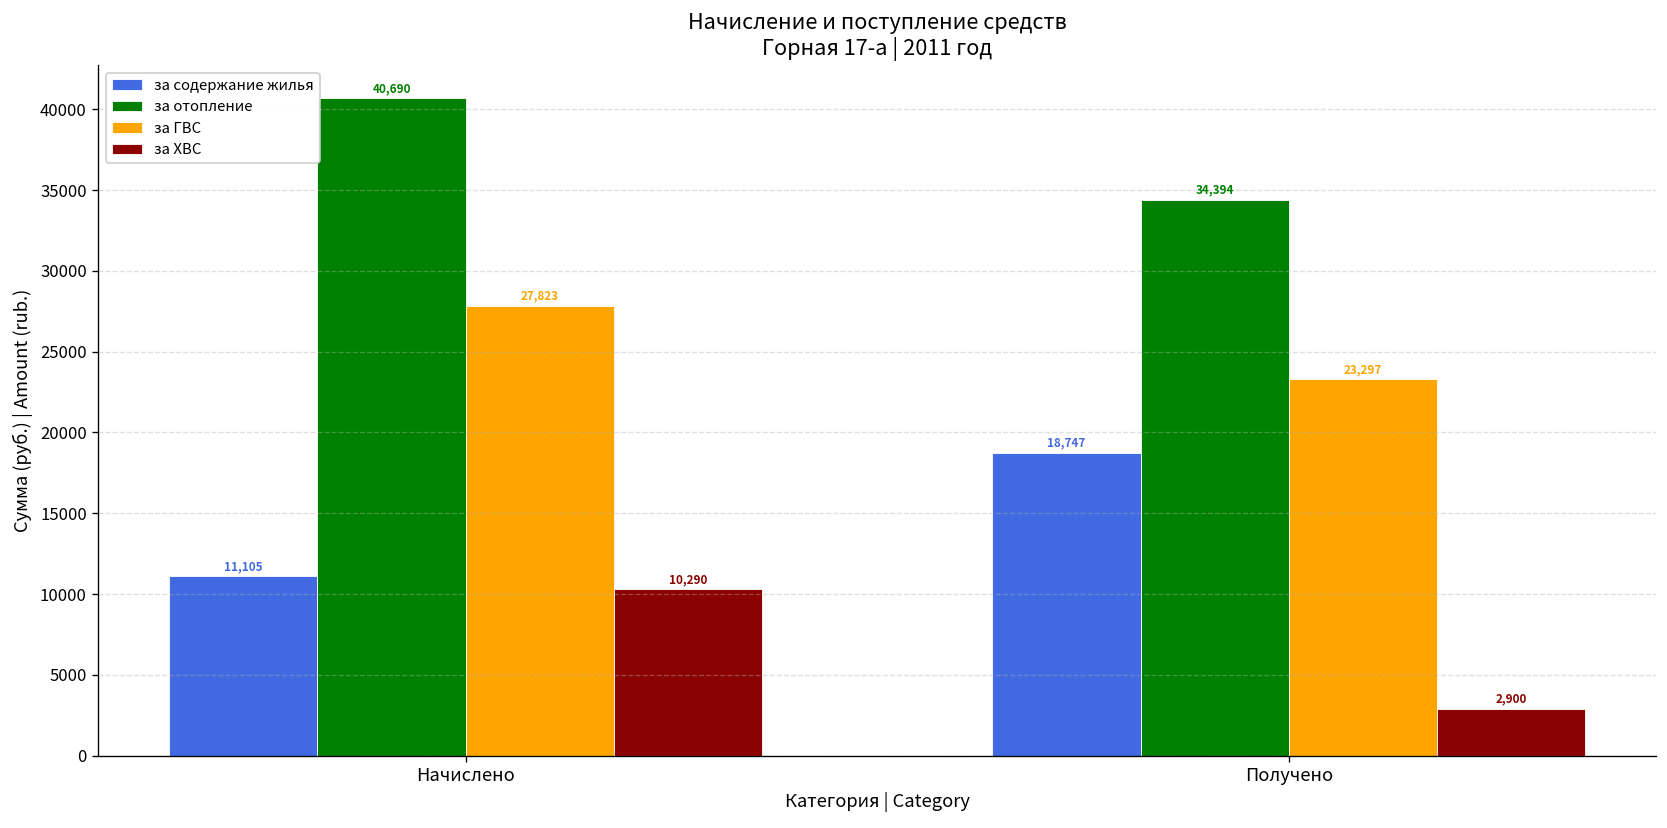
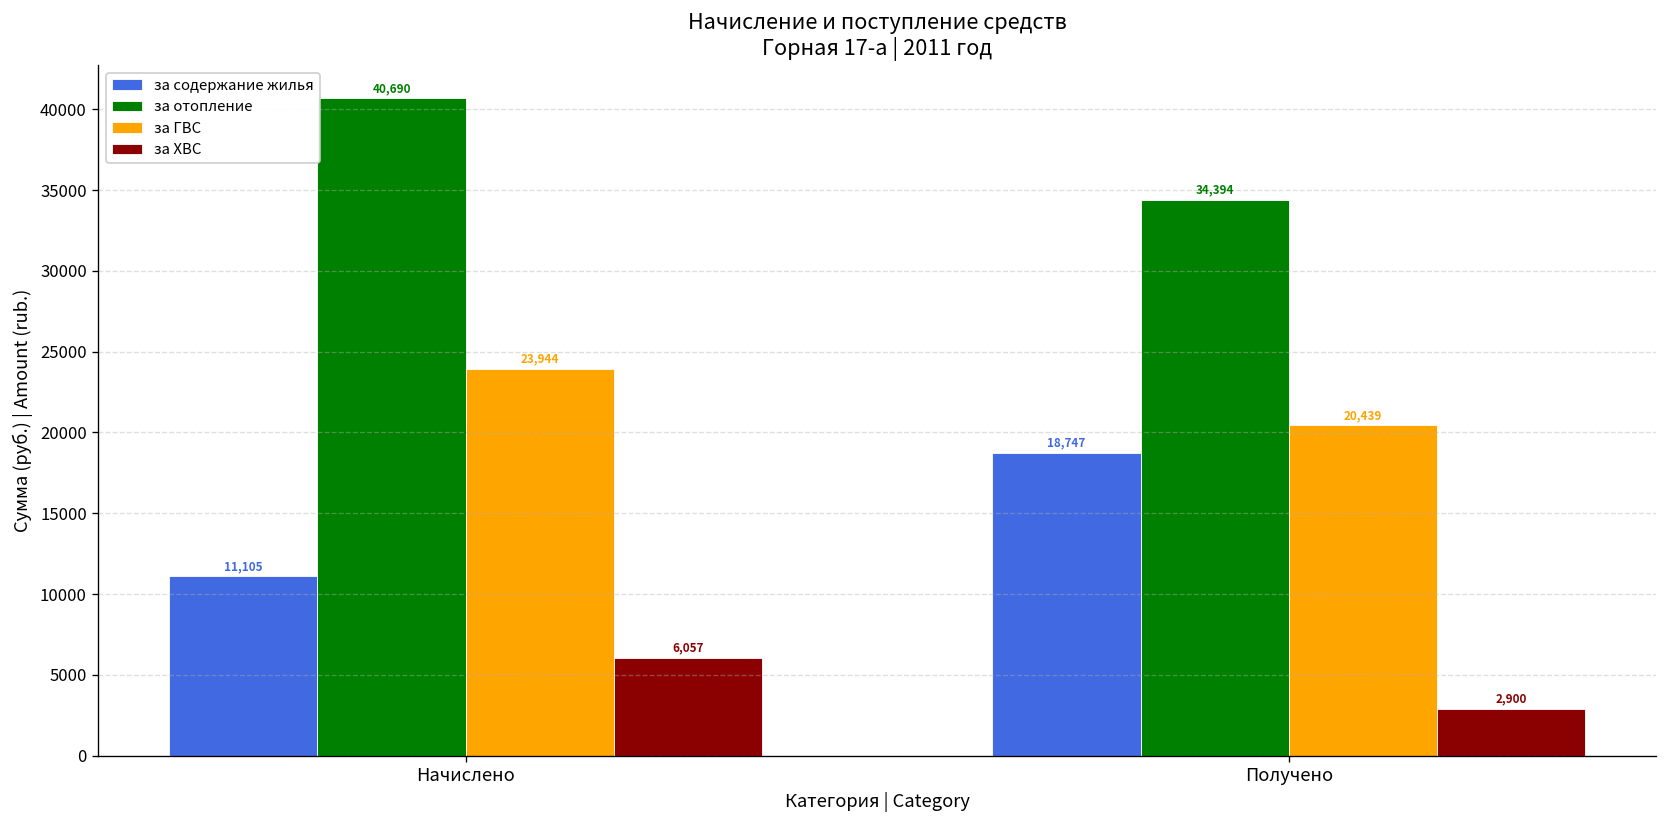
  {
    "за содержание жилья": {
      "Начислено": "11,105",
      "Получено": "18,747"
    },
    "за отопление": {
      "Начислено": "40,690",
      "Получено": "34,394"
    },
    "за ГВС": {
-     "Начислено": "27,823",
-     "Получено": "23,297"
+     "Начислено": "23,944",
+     "Получено": "20,439"
    },
    "за ХВС": {
-     "Начислено": "10,290",
+     "Начислено": "6,057",
      "Получено": "2,900"
    }
  }
